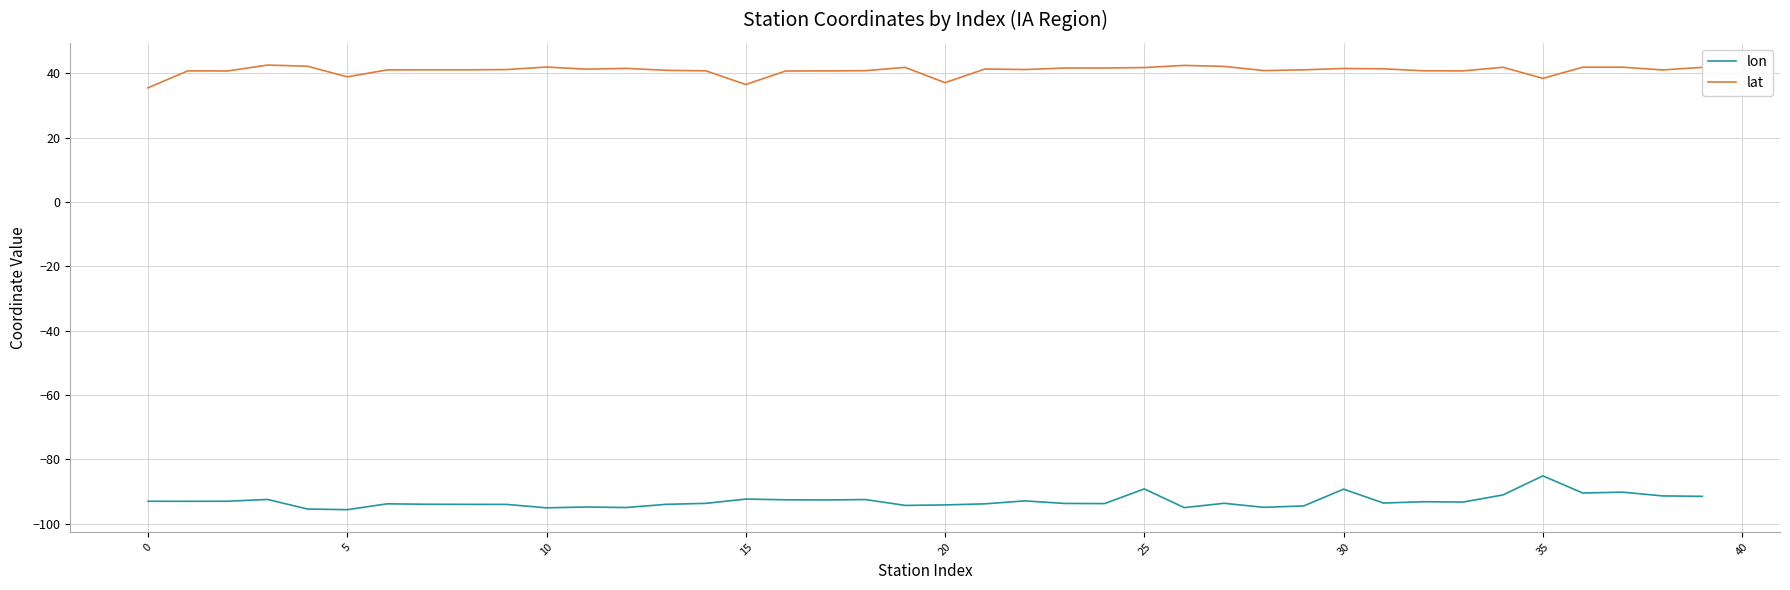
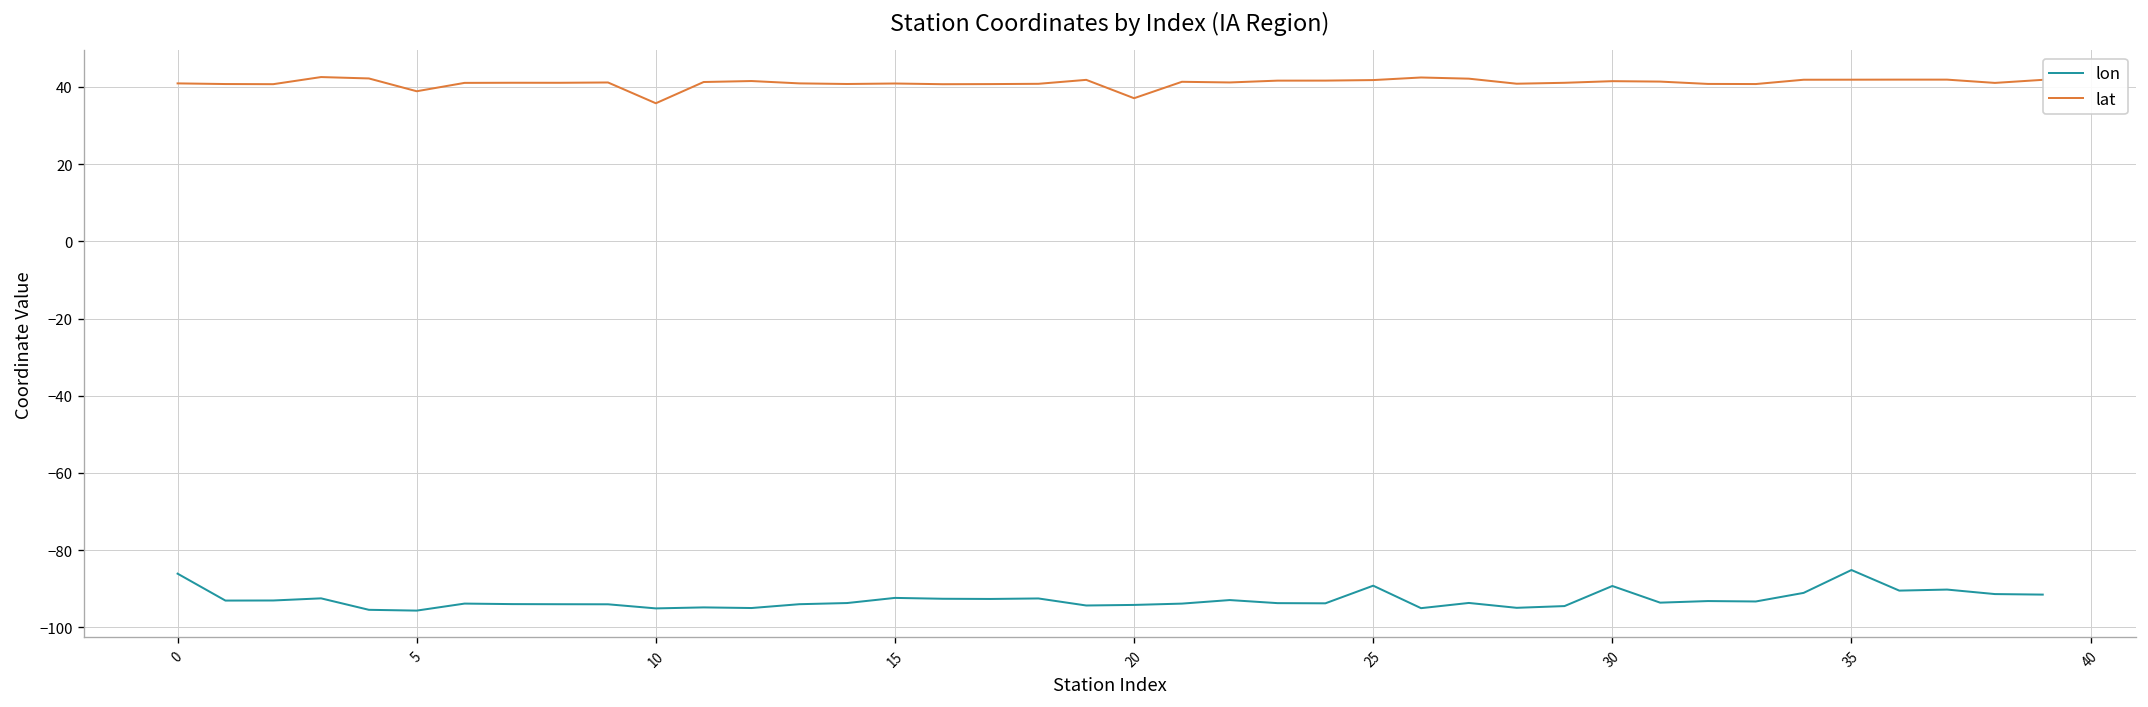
  {
    "lon": {
-     "0": -93,
+     "0": -86,
      "5": -96,
      "10": -95,
      "15": -92,
      "20": -94,
      "25": -89,
      "30": -89,
      "35": -85
    },
    "lat": {
-     "0": 35,
+     "0": 41,
      "5": 39,
-     "10": 42,
-     "15": 36,
+     "10": 36,
+     "15": 41,
      "20": 37,
      "25": 42,
      "30": 41,
-     "35": 38
+     "35": 42
    }
  }
